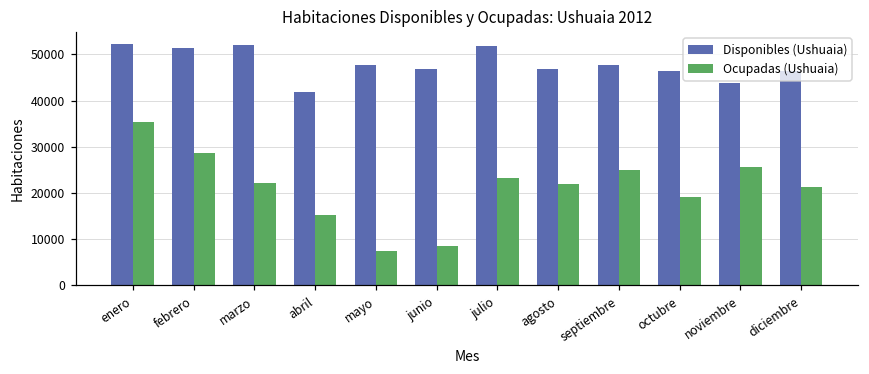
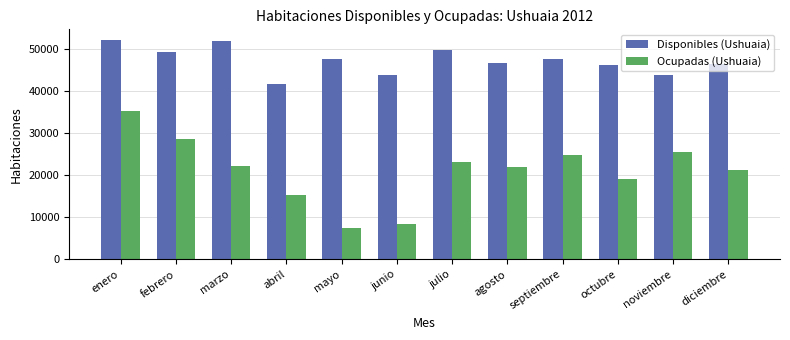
  {
    "Disponibles (Ushuaia)": {
      "enero": 52000,
-     "febrero": 51000,
+     "febrero": 49000,
      "marzo": 52000,
      "abril": 42000,
      "mayo": 48000,
-     "junio": 47000,
-     "julio": 52000,
+     "junio": 44000,
+     "julio": 50000,
      "agosto": 47000,
      "septiembre": 48000,
      "octubre": 46000,
      "noviembre": 44000
    },
    "Ocupadas (Ushuaia)": {
      "enero": 35000,
      "febrero": 29000,
      "marzo": 22000,
      "abril": 15000,
      "mayo": 7000,
      "junio": 8000,
      "julio": 23000,
      "agosto": 22000,
      "septiembre": 25000,
      "octubre": 19000,
      "noviembre": 26000,
      "diciembre": 21000
    }
  }
